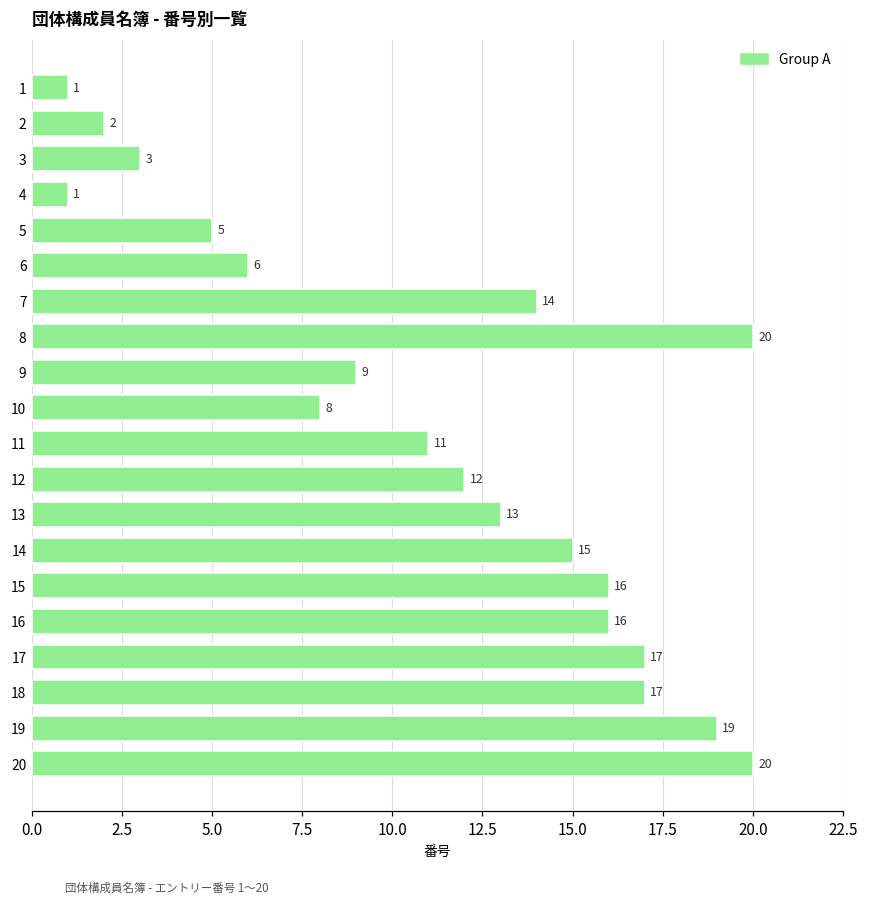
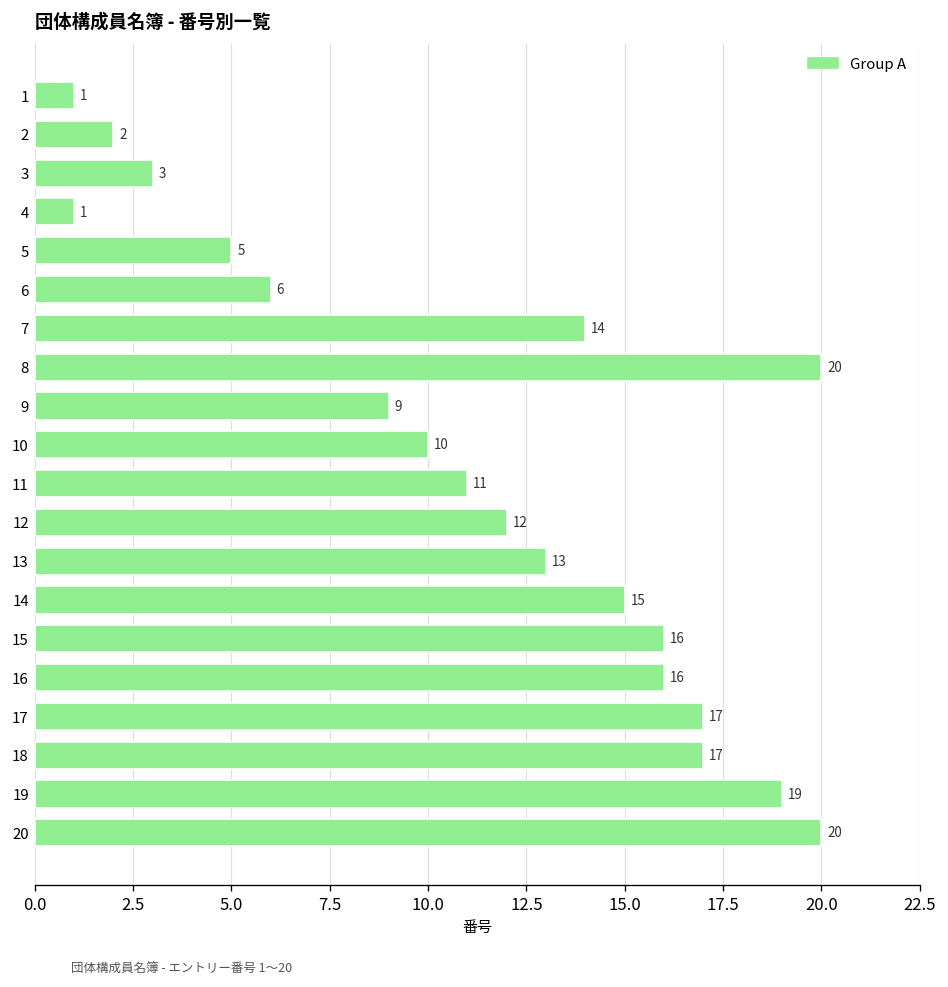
  {
    "1": 1,
    "2": 2,
    "3": 3,
    "4": 1,
    "5": 5,
    "6": 6,
    "7": 14,
    "8": 20,
    "9": 9,
-   "10": 8,
+   "10": 10,
    "11": 11,
    "12": 12,
    "13": 13,
    "14": 15,
    "15": 16,
    "16": 16,
    "17": 17,
    "18": 17,
    "19": 19,
    "20": 20
  }
